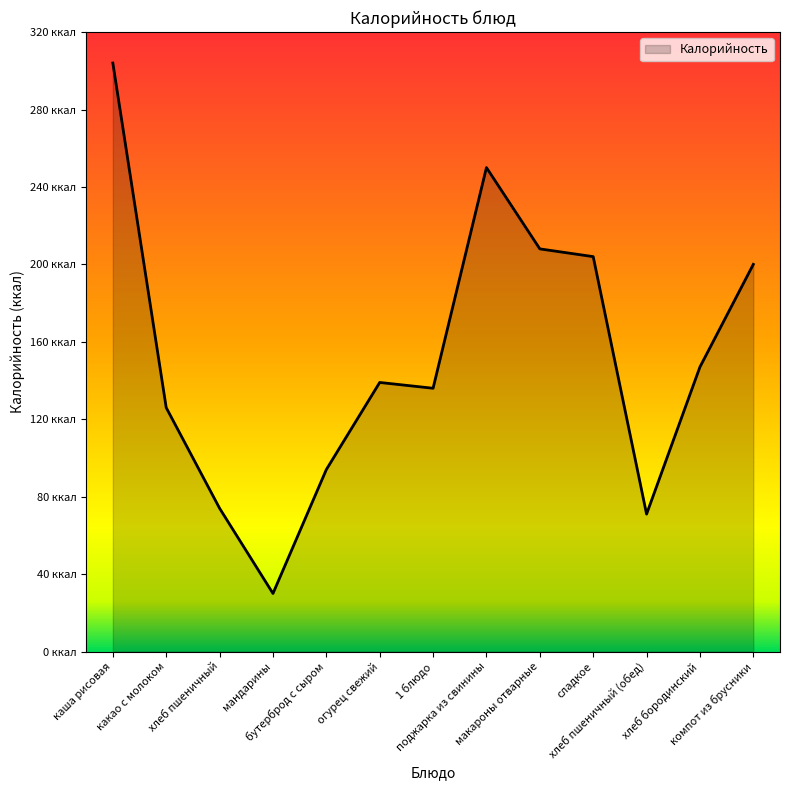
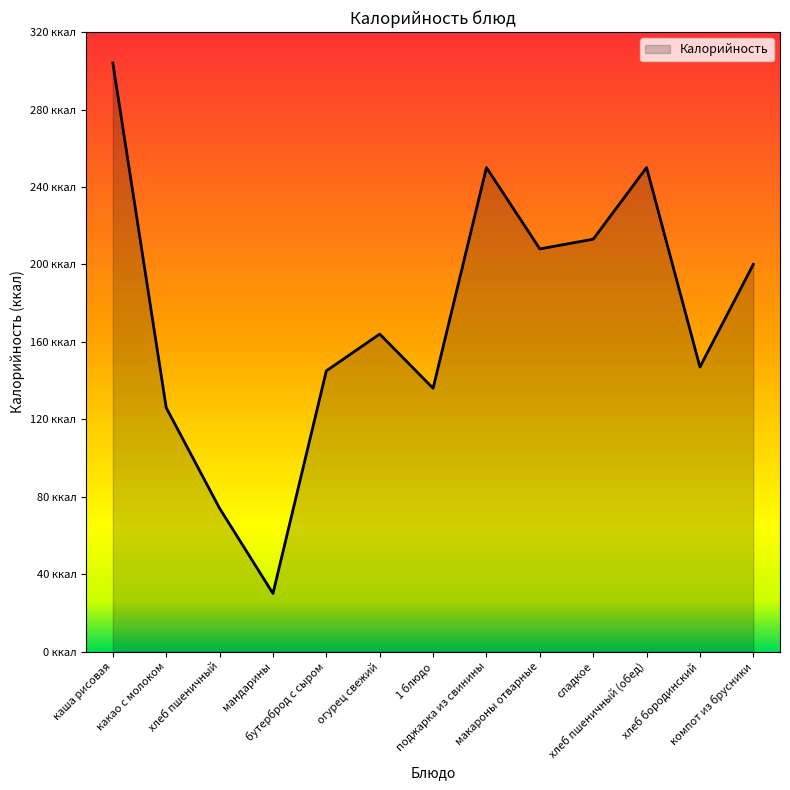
  {
    "каша рисовая": "304 ккал",
    "какао с молоком": "126 ккал",
    "хлеб пшеничный": "74 ккал",
    "мандарины": "30 ккал",
-   "бутерброд с сыром": "94 ккал",
-   "огурец свежий": "139 ккал",
+   "бутерброд с сыром": "145 ккал",
+   "огурец свежий": "164 ккал",
    "1 блюдо": "136 ккал",
    "поджарка из свинины": "250 ккал",
    "макароны отварные": "208 ккал",
-   "сладкое": "204 ккал",
-   "хлеб пшеничный (обед)": "71 ккал",
+   "сладкое": "213 ккал",
+   "хлеб пшеничный (обед)": "250 ккал",
    "хлеб бородинский": "147 ккал",
    "компот из брусники": "200 ккал"
  }
